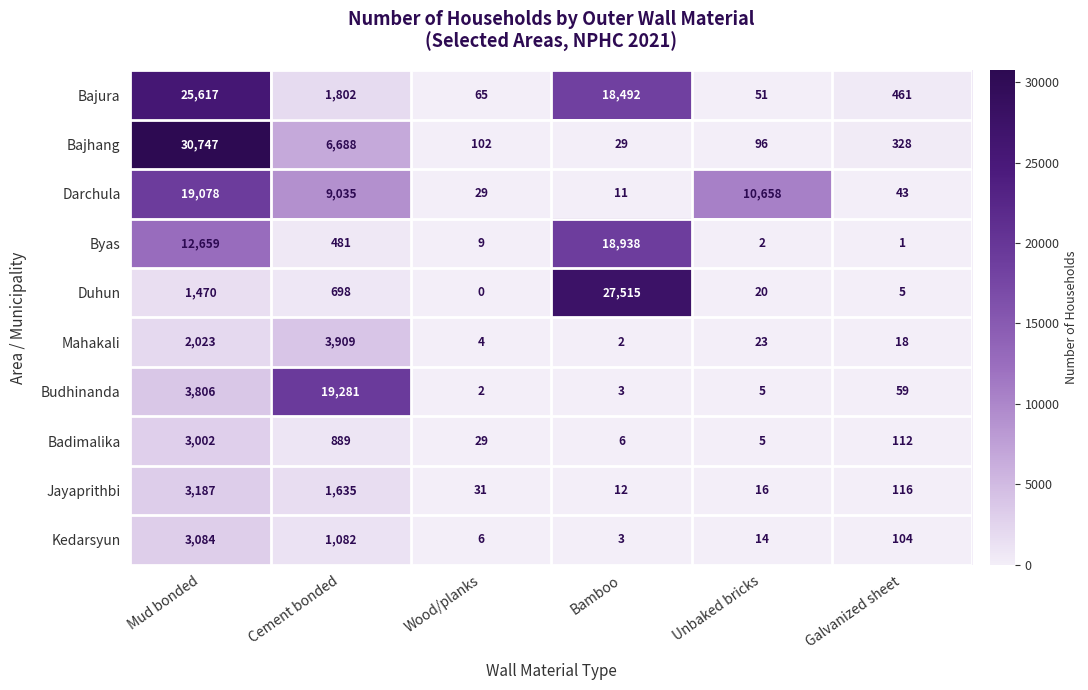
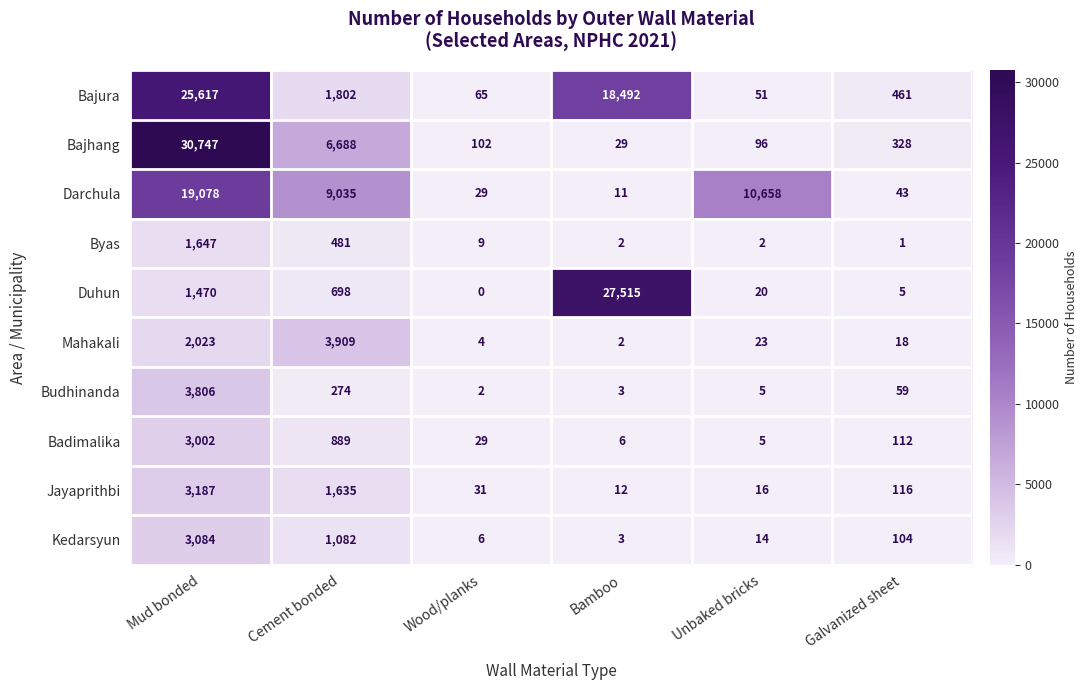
  {
    "Bajura": {
      "Mud bonded": "25,617",
      "Cement bonded": "1,802",
      "Wood/planks": "65",
      "Bamboo": "18,492",
      "Unbaked bricks": "51",
      "Galvanized sheet": "461"
    },
    "Bajhang": {
      "Mud bonded": "30,747",
      "Cement bonded": "6,688",
      "Wood/planks": "102",
      "Bamboo": "29",
      "Unbaked bricks": "96",
      "Galvanized sheet": "328"
    },
    "Darchula": {
      "Mud bonded": "19,078",
      "Cement bonded": "9,035",
      "Wood/planks": "29",
      "Bamboo": "11",
      "Unbaked bricks": "10,658",
      "Galvanized sheet": "43"
    },
    "Byas": {
-     "Mud bonded": "12,659",
+     "Mud bonded": "1,647",
      "Cement bonded": "481",
      "Wood/planks": "9",
-     "Bamboo": "18,938",
+     "Bamboo": "2",
      "Unbaked bricks": "2",
      "Galvanized sheet": "1"
    },
    "Duhun": {
      "Mud bonded": "1,470",
      "Cement bonded": "698",
      "Wood/planks": "0",
      "Bamboo": "27,515",
      "Unbaked bricks": "20",
      "Galvanized sheet": "5"
    },
    "Mahakali": {
      "Mud bonded": "2,023",
      "Cement bonded": "3,909",
      "Wood/planks": "4",
      "Bamboo": "2",
      "Unbaked bricks": "23",
      "Galvanized sheet": "18"
    },
    "Budhinanda": {
      "Mud bonded": "3,806",
-     "Cement bonded": "19,281",
+     "Cement bonded": "274",
      "Wood/planks": "2",
      "Bamboo": "3",
      "Unbaked bricks": "5",
      "Galvanized sheet": "59"
    },
    "Badimalika": {
      "Mud bonded": "3,002",
      "Cement bonded": "889",
      "Wood/planks": "29",
      "Bamboo": "6",
      "Unbaked bricks": "5",
      "Galvanized sheet": "112"
    },
    "Jayaprithbi": {
      "Mud bonded": "3,187",
      "Cement bonded": "1,635",
      "Wood/planks": "31",
      "Bamboo": "12",
      "Unbaked bricks": "16",
      "Galvanized sheet": "116"
    },
    "Kedarsyun": {
      "Mud bonded": "3,084",
      "Cement bonded": "1,082",
      "Wood/planks": "6",
      "Bamboo": "3",
      "Unbaked bricks": "14",
      "Galvanized sheet": "104"
    }
  }
